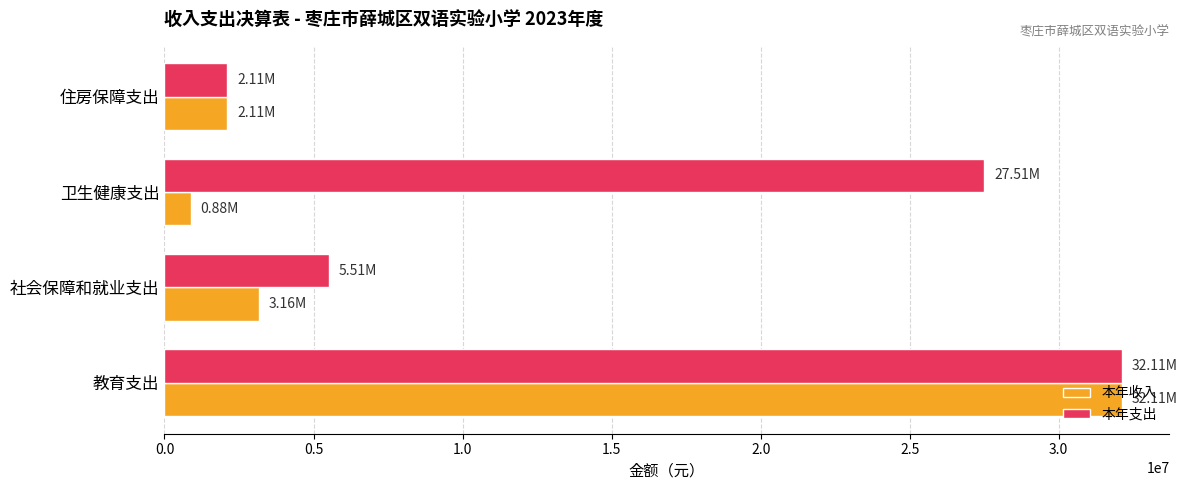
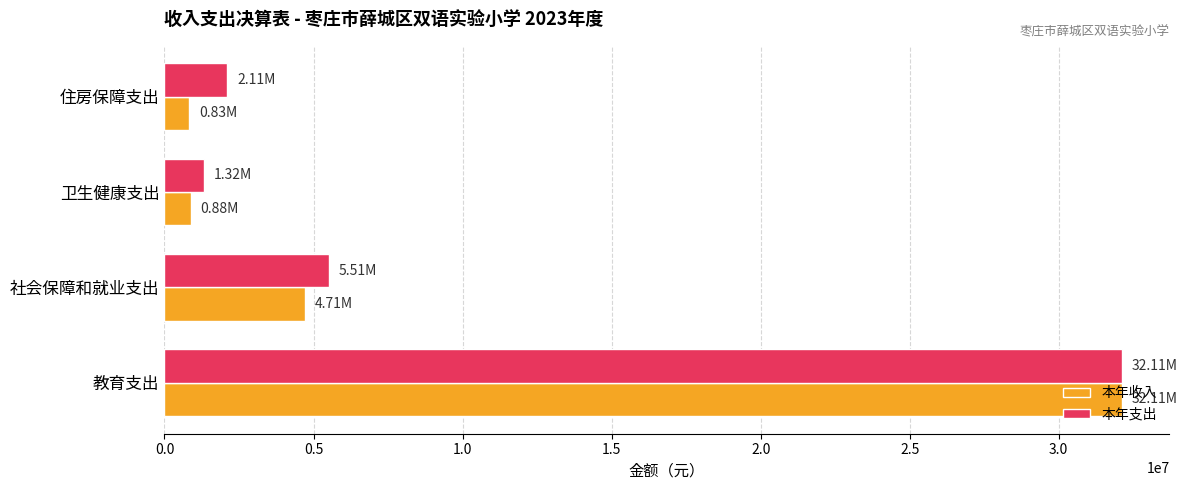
  {
    "本年收入": {
-     "住房保障支出": "2.11M",
+     "住房保障支出": "0.83M",
      "卫生健康支出": "0.88M",
-     "社会保障和就业支出": "3.16M",
+     "社会保障和就业支出": "4.71M",
      "教育支出": "32.11M"
    },
    "本年支出": {
      "住房保障支出": "2.11M",
-     "卫生健康支出": "27.51M",
+     "卫生健康支出": "1.32M",
      "社会保障和就业支出": "5.51M",
      "教育支出": "32.11M"
    }
  }
